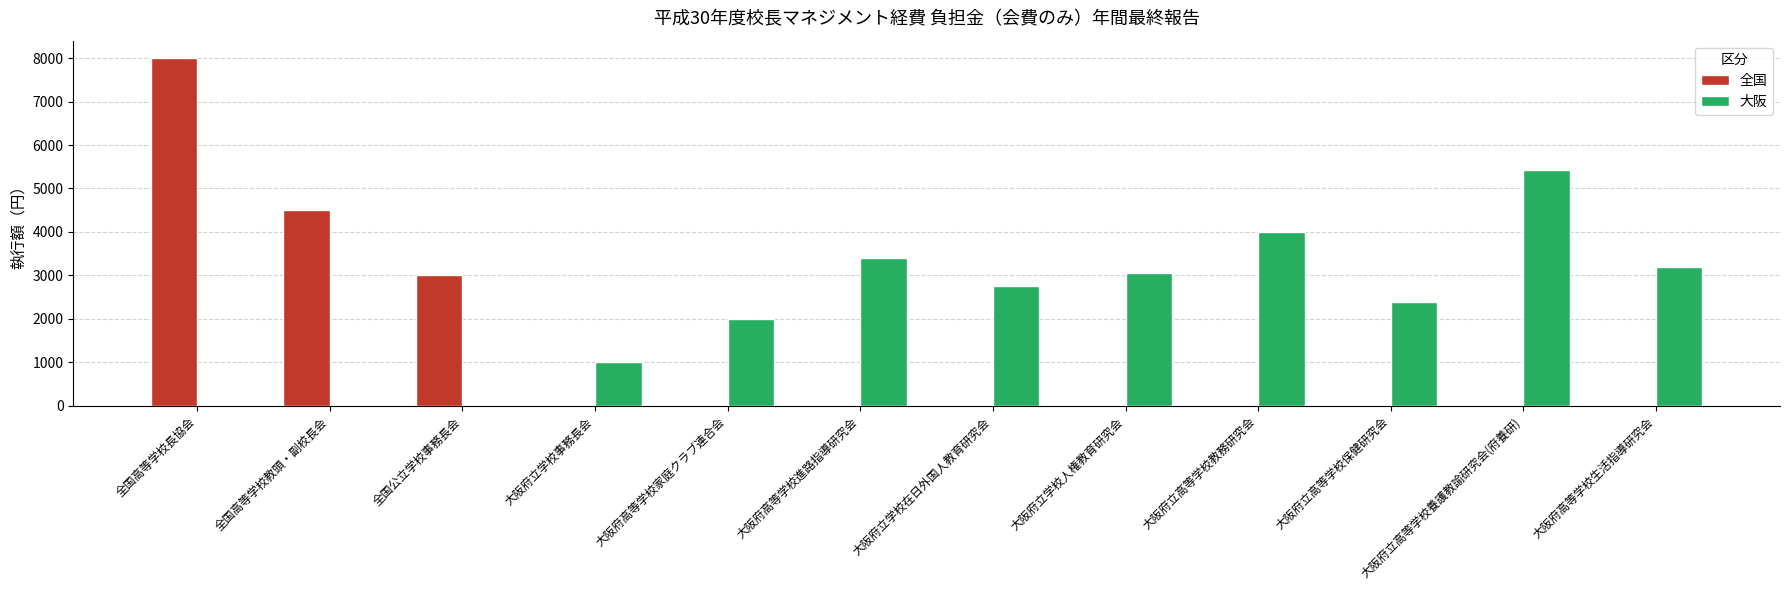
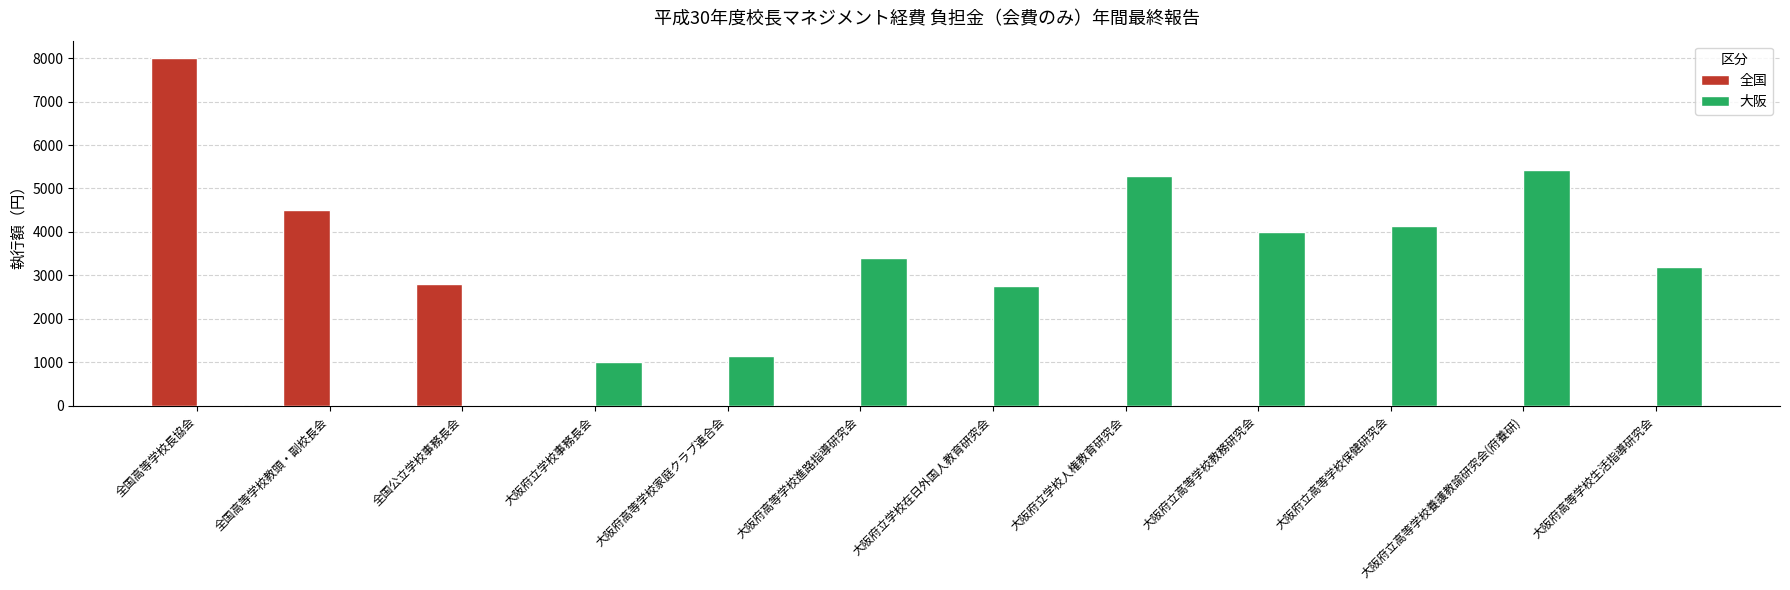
  {
    "全国": {
      "全国高等学校長協会": 8000,
      "全国高等学校教頭・副校長会": 4500,
-     "全国公立学校事務長会": 3000,
+     "全国公立学校事務長会": 2800,
      "大阪府立学校事務長会": 0,
      "大阪府高等学校家庭クラブ連合会": 0,
      "大阪府高等学校進路指導研究会": 0,
      "大阪府立学校在日外国人教育研究会": 0,
      "大阪府立学校人権教育研究会": 0,
      "大阪府立高等学校教務研究会": 0,
      "大阪府立高等学校保健研究会": 0,
      "大阪府立高等学校養護教諭研究会(府養研)": 0,
      "大阪府高等学校生活指導研究会": 0
    },
    "大阪": {
      "全国高等学校長協会": 0,
      "全国高等学校教頭・副校長会": 0,
      "全国公立学校事務長会": 0,
      "大阪府立学校事務長会": 1000,
-     "大阪府高等学校家庭クラブ連合会": 2000,
+     "大阪府高等学校家庭クラブ連合会": 1100,
      "大阪府高等学校進路指導研究会": 3400,
      "大阪府立学校在日外国人教育研究会": 2800,
-     "大阪府立学校人権教育研究会": 3100,
+     "大阪府立学校人権教育研究会": 5300,
      "大阪府立高等学校教務研究会": 4000,
-     "大阪府立高等学校保健研究会": 2400,
+     "大阪府立高等学校保健研究会": 4100,
      "大阪府立高等学校養護教諭研究会(府養研)": 5400,
      "大阪府高等学校生活指導研究会": 3200
    }
  }
